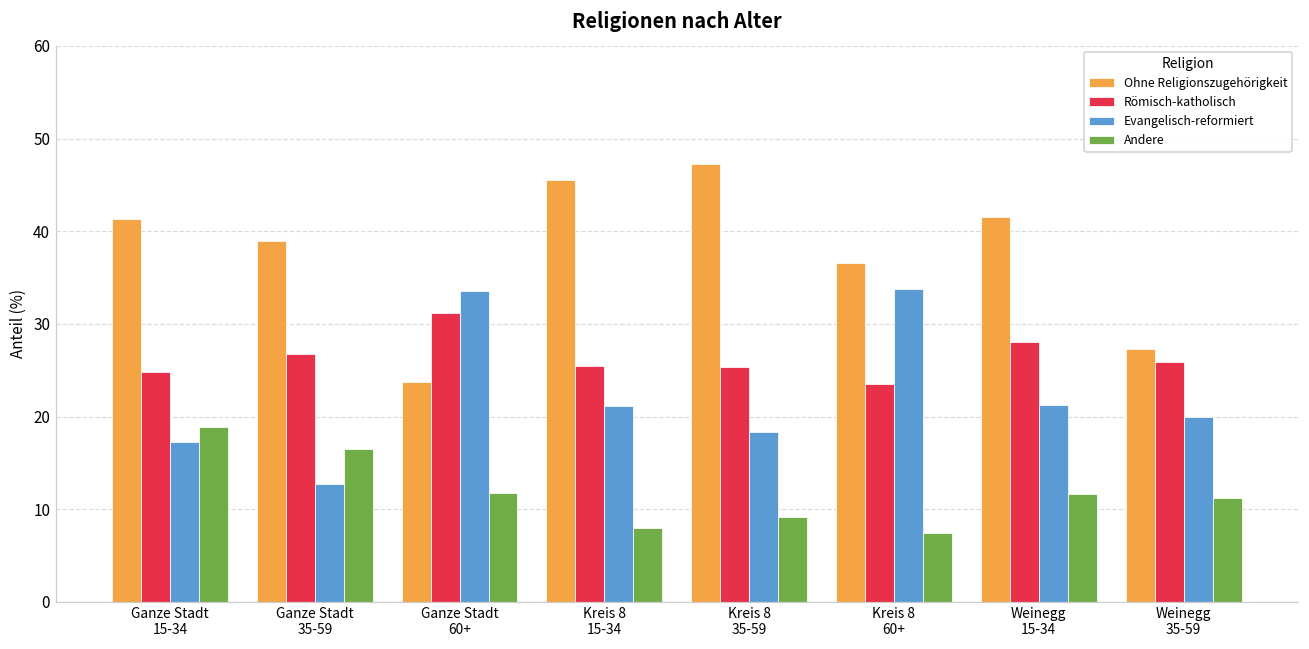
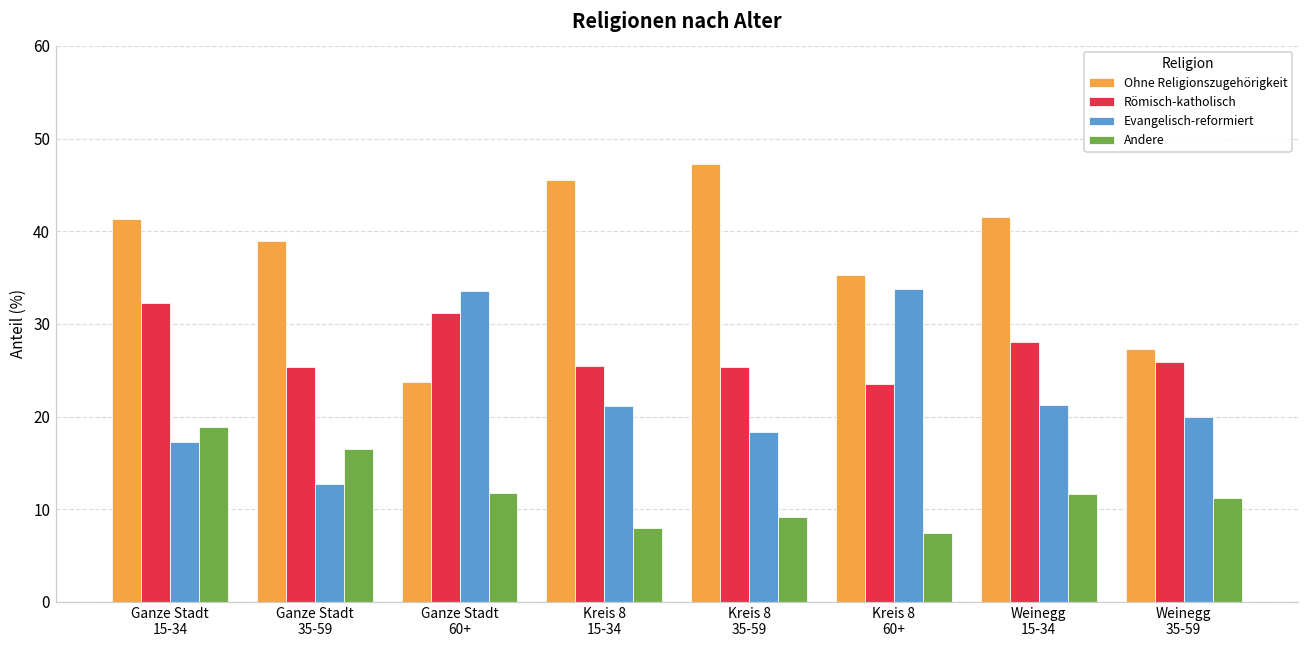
  {
    "Ohne Religionszugehörigkeit": {
      "Ganze Stadt 15-34": 41,
      "Ganze Stadt 35-59": 39,
      "Ganze Stadt 60+": 24,
      "Kreis 8 15-34": 46,
      "Kreis 8 35-59": 47,
-     "Kreis 8 60+": 37,
+     "Kreis 8 60+": 35,
      "Weinegg 15-34": 42,
      "Weinegg 35-59": 27
    },
    "Römisch-katholisch": {
-     "Ganze Stadt 15-34": 25,
-     "Ganze Stadt 35-59": 27,
+     "Ganze Stadt 15-34": 32,
+     "Ganze Stadt 35-59": 25,
      "Ganze Stadt 60+": 31,
      "Kreis 8 15-34": 25,
      "Kreis 8 35-59": 25,
      "Kreis 8 60+": 24,
      "Weinegg 15-34": 28,
      "Weinegg 35-59": 26
    },
    "Evangelisch-reformiert": {
      "Ganze Stadt 15-34": 17,
      "Ganze Stadt 35-59": 13,
      "Ganze Stadt 60+": 34,
      "Kreis 8 15-34": 21,
      "Kreis 8 35-59": 18,
      "Kreis 8 60+": 34,
      "Weinegg 15-34": 21,
      "Weinegg 35-59": 20
    },
    "Andere": {
      "Ganze Stadt 15-34": 19,
      "Ganze Stadt 35-59": 17,
      "Ganze Stadt 60+": 12,
      "Kreis 8 15-34": 8,
      "Kreis 8 35-59": 9,
      "Kreis 8 60+": 7,
      "Weinegg 15-34": 12,
      "Weinegg 35-59": 11
    }
  }
